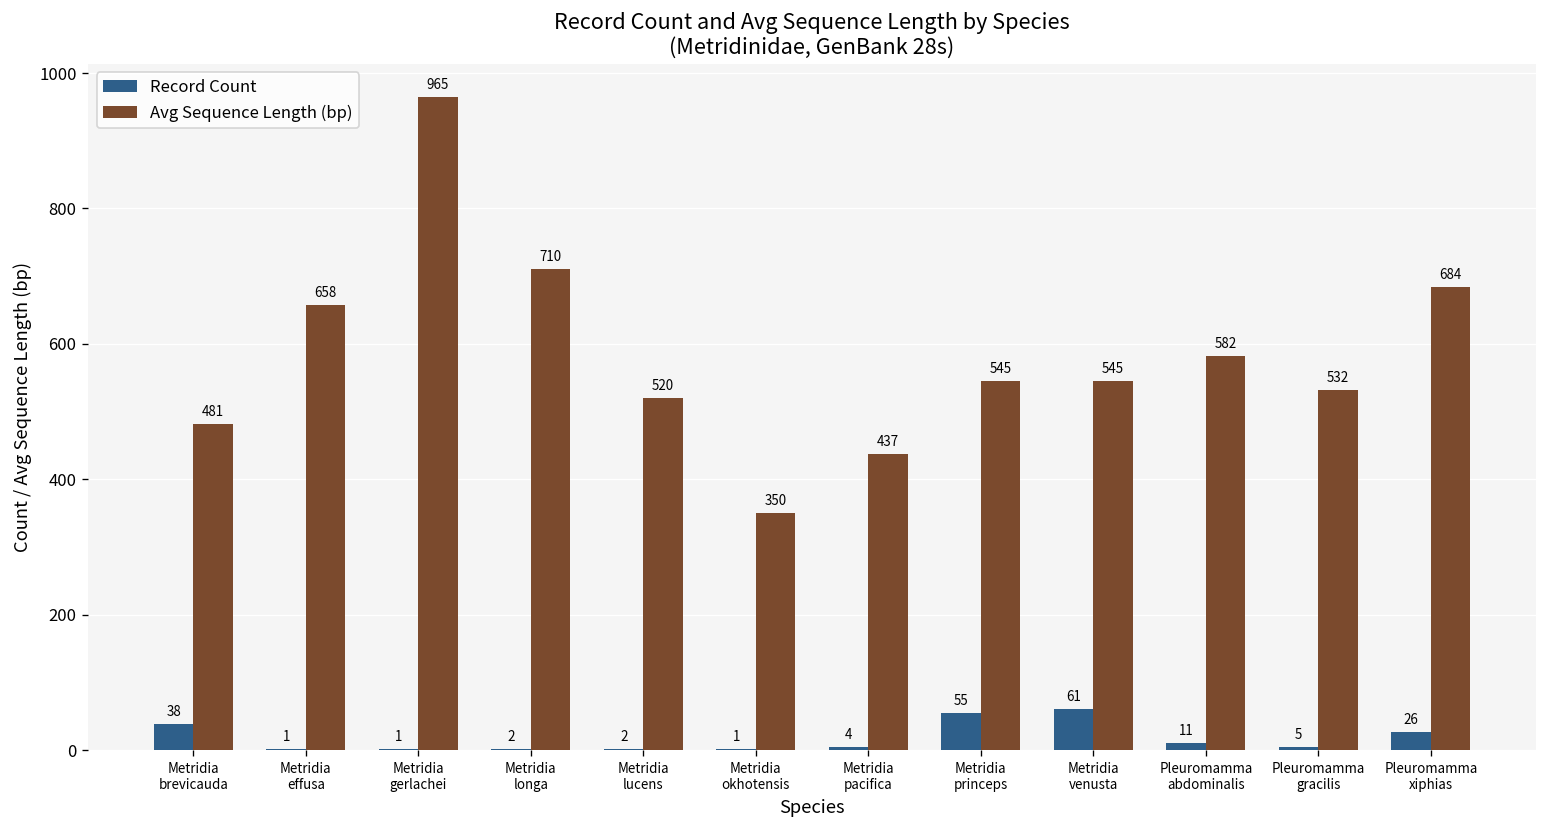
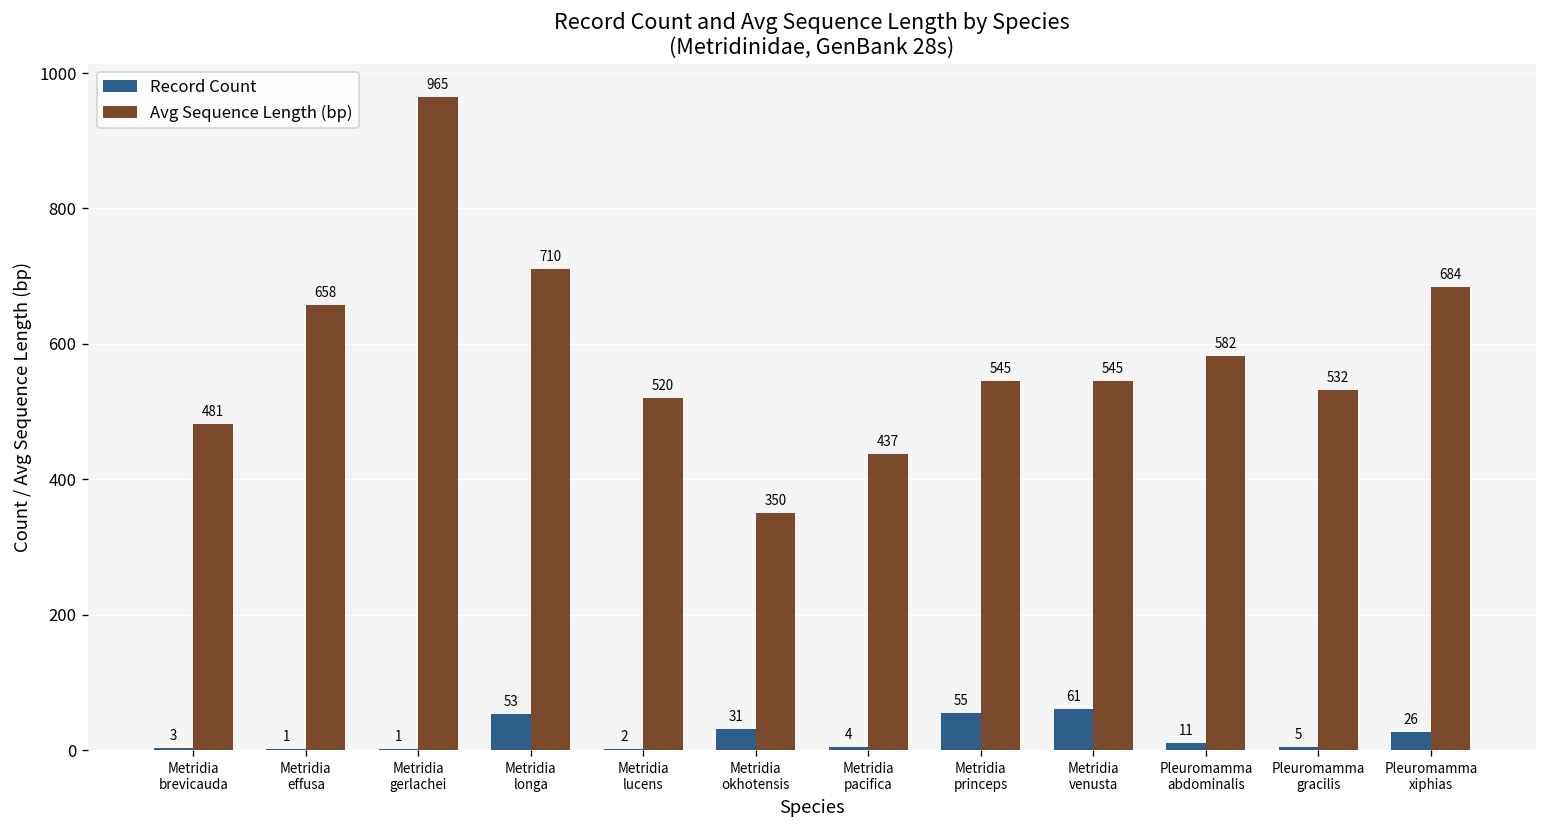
  {
    "Record Count": {
-     "Metridia brevicauda": 38,
+     "Metridia brevicauda": 3,
      "Metridia effusa": 1,
      "Metridia gerlachei": 1,
-     "Metridia longa": 2,
+     "Metridia longa": 53,
      "Metridia lucens": 2,
-     "Metridia okhotensis": 1,
+     "Metridia okhotensis": 31,
      "Metridia pacifica": 4,
      "Metridia princeps": 55,
      "Metridia venusta": 61,
      "Pleuromamma abdominalis": 11,
      "Pleuromamma gracilis": 5,
      "Pleuromamma xiphias": 26
    },
    "Avg Sequence Length (bp)": {
      "Metridia brevicauda": 481,
      "Metridia effusa": 658,
      "Metridia gerlachei": 965,
      "Metridia longa": 710,
      "Metridia lucens": 520,
      "Metridia okhotensis": 350,
      "Metridia pacifica": 437,
      "Metridia princeps": 545,
      "Metridia venusta": 545,
      "Pleuromamma abdominalis": 582,
      "Pleuromamma gracilis": 532,
      "Pleuromamma xiphias": 684
    }
  }
